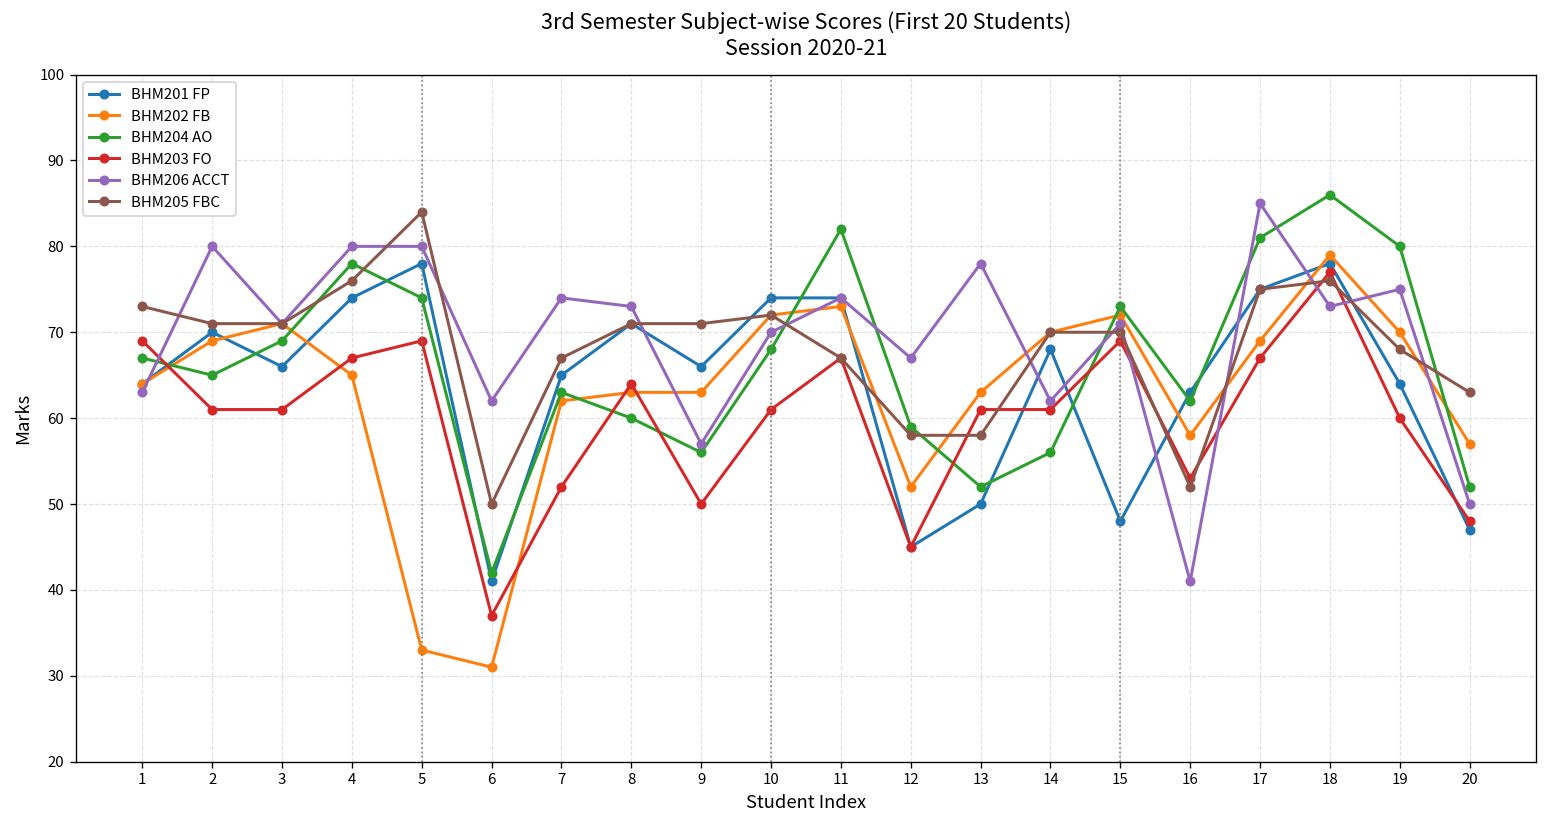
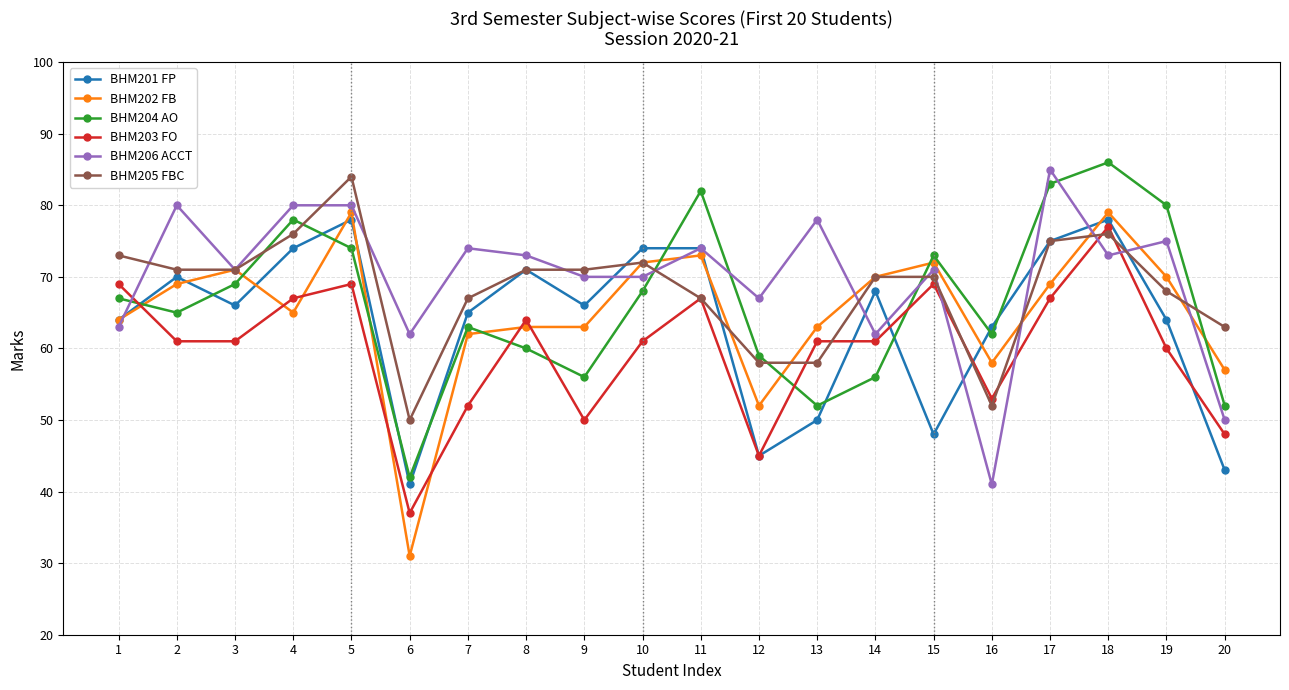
  {
    "BHM201 FP": {
      "2": 70,
      "3": 66,
      "4": 74,
      "5": 78,
      "6": 41,
      "7": 65,
      "9": 66,
      "10": 74,
      "13": 50,
      "14": 68,
      "15": 48,
      "16": 63,
      "18": 78,
      "19": 64,
-     "20": 47
+     "20": 43
    },
    "BHM202 FB": {
      "2": 69,
      "4": 65,
-     "5": 33,
+     "5": 79,
      "6": 31,
      "7": 62,
      "8": 63,
      "9": 63,
      "11": 73,
      "12": 52,
      "13": 63,
      "15": 72,
      "16": 58,
      "17": 69,
      "18": 79,
      "19": 70,
      "20": 57
    },
    "BHM204 AO": {
      "1": 67,
      "2": 65,
      "3": 69,
      "4": 78,
      "5": 74,
      "6": 42,
      "7": 63,
      "8": 60,
      "9": 56,
      "10": 68,
      "11": 82,
      "12": 59,
      "13": 52,
      "14": 56,
      "15": 73,
      "16": 62,
-     "17": 81,
+     "17": 83,
      "18": 86,
      "19": 80,
      "20": 52
    },
    "BHM203 FO": {
      "1": 69,
      "2": 61,
      "3": 61,
      "4": 67,
      "5": 69,
      "6": 37,
      "7": 52,
      "8": 64,
      "9": 50,
      "10": 61,
      "13": 61,
      "14": 61,
      "15": 69,
      "16": 53,
      "17": 67,
      "18": 77,
      "19": 60,
      "20": 48
    },
    "BHM206 ACCT": {
      "1": 63,
      "2": 80,
      "4": 80,
      "5": 80,
      "6": 62,
      "7": 74,
      "8": 73,
-     "9": 57,
+     "9": 70,
      "10": 70,
      "12": 67,
      "13": 78,
      "14": 62,
      "15": 71,
      "16": 41,
      "17": 85,
      "18": 73,
      "19": 75,
      "20": 50
    },
    "BHM205 FBC": {
      "1": 73,
      "2": 71,
      "4": 76,
      "5": 84,
      "6": 50,
      "7": 67,
      "9": 71,
      "12": 58,
      "13": 58,
      "15": 70,
      "16": 52,
      "18": 76,
      "19": 68,
      "20": 63
    }
  }
